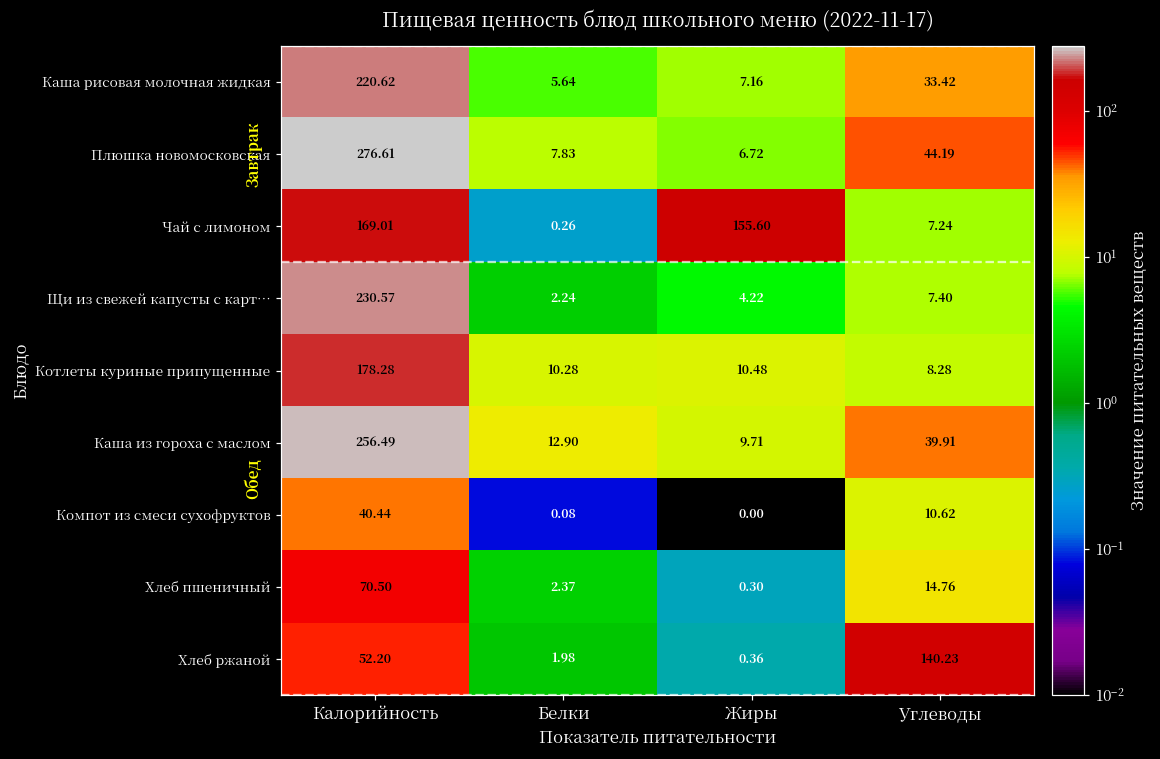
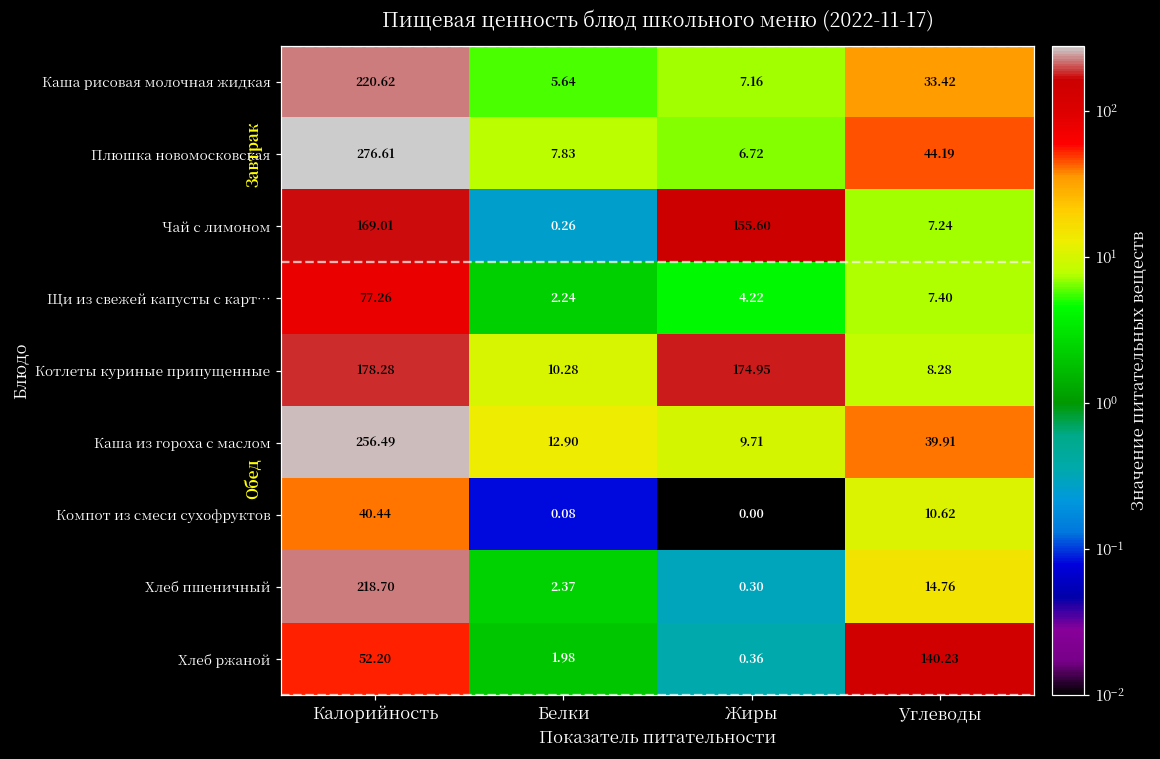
  {
    "Каша рисовая молочная жидкая": {
      "Калорийность": 220.62,
      "Белки": 5.64,
      "Жиры": 7.16,
      "Углеводы": 33.42
    },
    "Плюшка новомосковская": {
      "Калорийность": 276.61,
      "Белки": 7.83,
      "Жиры": 6.72,
      "Углеводы": 44.19
    },
    "Чай с лимоном": {
      "Калорийность": 169.01,
      "Белки": 0.26,
      "Жиры": 155.60,
      "Углеводы": 7.24
    },
    "Щи из свежей капусты с карт…": {
-     "Калорийность": 230.57,
+     "Калорийность": 77.26,
      "Белки": 2.24,
      "Жиры": 4.22,
      "Углеводы": 7.40
    },
    "Котлеты куриные припущенные": {
      "Калорийность": 178.28,
      "Белки": 10.28,
-     "Жиры": 10.48,
+     "Жиры": 174.95,
      "Углеводы": 8.28
    },
    "Каша из гороха с маслом": {
      "Калорийность": 256.49,
      "Белки": 12.90,
      "Жиры": 9.71,
      "Углеводы": 39.91
    },
    "Компот из смеси сухофруктов": {
      "Калорийность": 40.44,
      "Белки": 0.08,
      "Жиры": 0.00,
      "Углеводы": 10.62
    },
    "Хлеб пшеничный": {
-     "Калорийность": 70.50,
+     "Калорийность": 218.70,
      "Белки": 2.37,
      "Жиры": 0.30,
      "Углеводы": 14.76
    },
    "Хлеб ржаной": {
      "Калорийность": 52.20,
      "Белки": 1.98,
      "Жиры": 0.36,
      "Углеводы": 140.23
    }
  }
